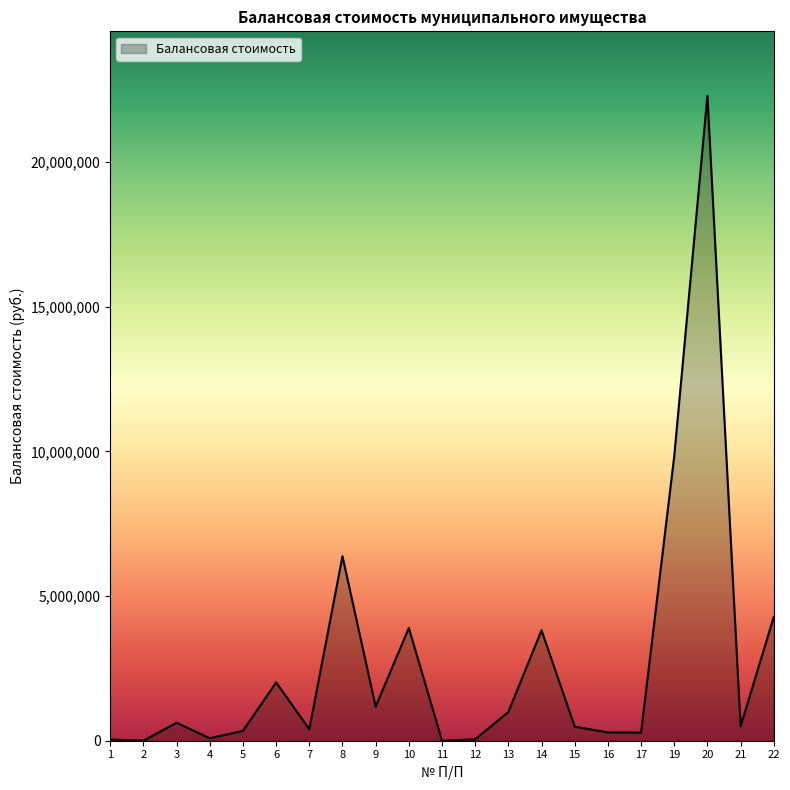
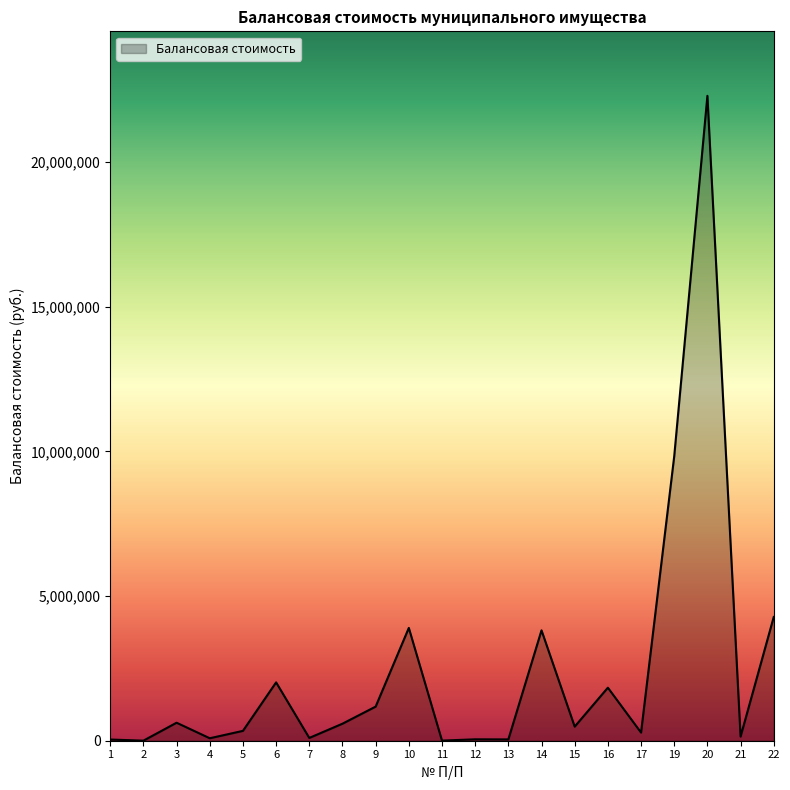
  {
    "1": "0",
    "2": "0",
    "3": "600,000",
    "4": "100,000",
    "5": "300,000",
    "6": "2,000,000",
-   "7": "400,000",
-   "8": "6,400,000",
+   "7": "100,000",
+   "8": "600,000",
    "9": "1,200,000",
    "10": "3,900,000",
    "11": "0",
    "12": "0",
-   "13": "1,000,000",
+   "13": "0",
    "14": "3,800,000",
    "15": "500,000",
-   "16": "300,000",
+   "16": "1,800,000",
    "17": "300,000",
    "19": "9,800,000",
    "20": "22,300,000",
-   "21": "500,000",
+   "21": "100,000",
    "22": "4,300,000"
  }
